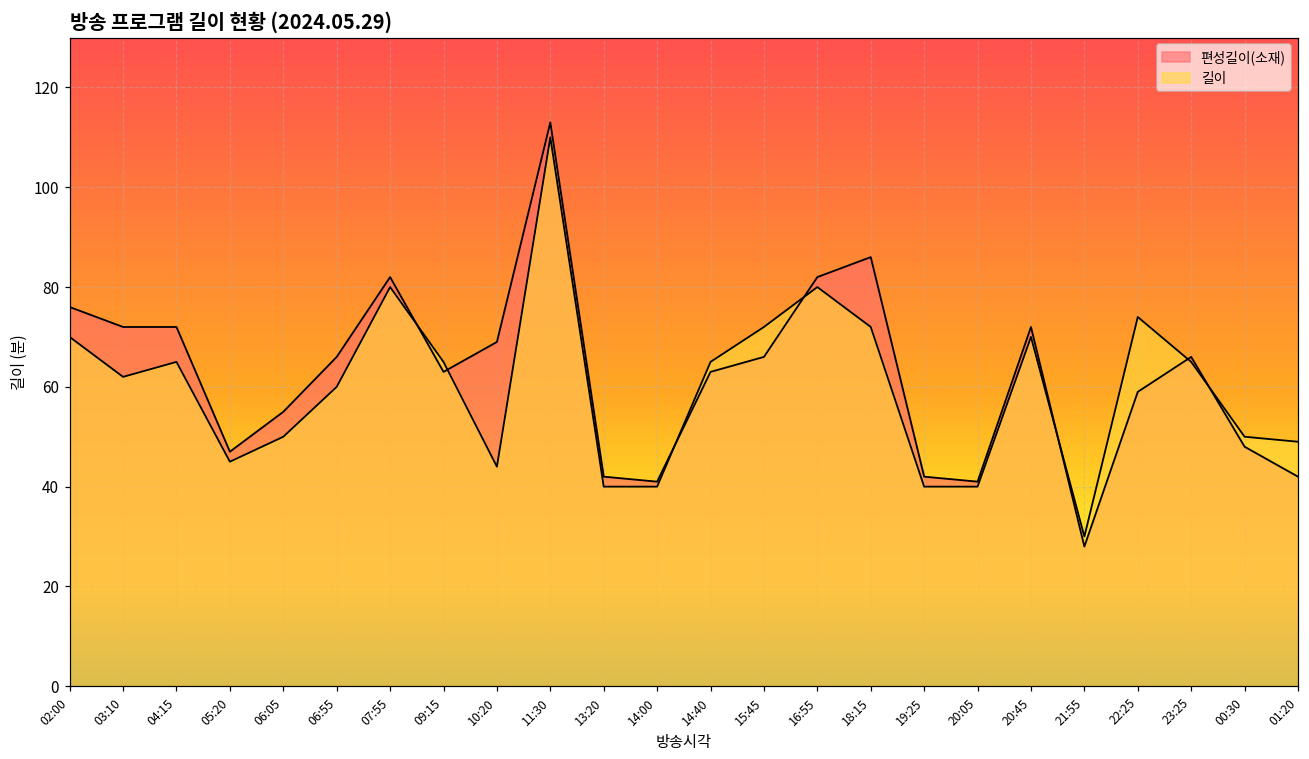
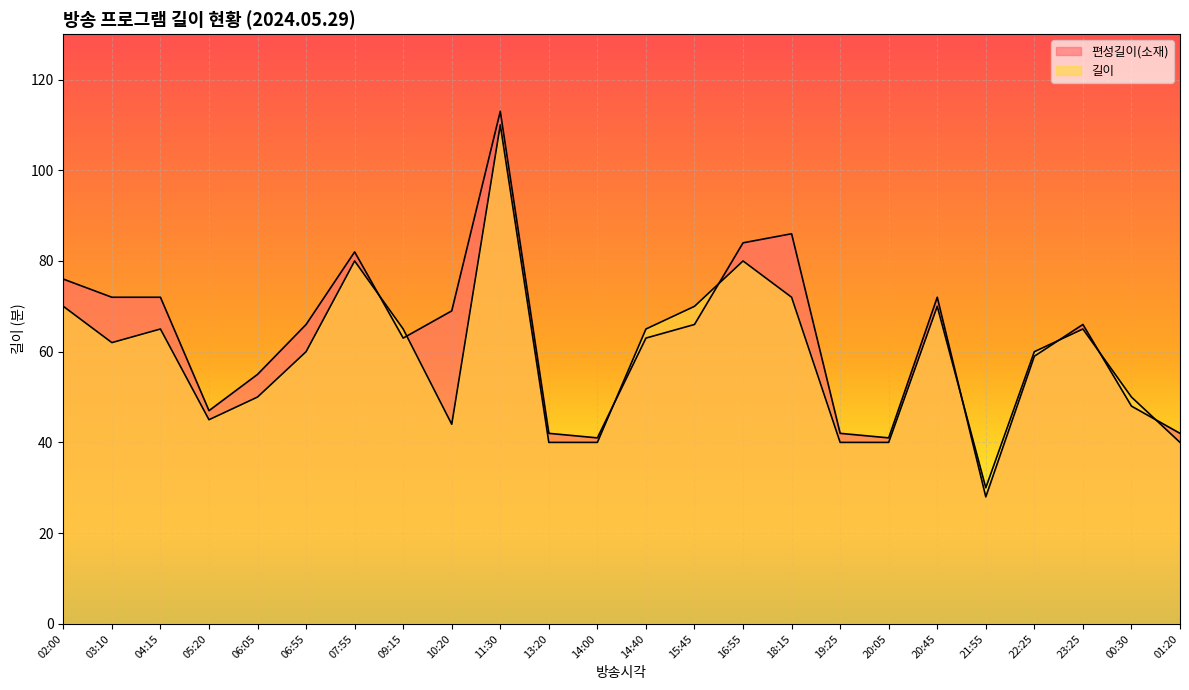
  {
    "편성길이(소재)": {
      "02:00": 76,
      "03:10": 72,
      "04:15": 72,
      "05:20": 47,
      "06:05": 55,
      "06:55": 66,
      "07:55": 82,
      "09:15": 63,
      "10:20": 69,
      "11:30": 113,
      "13:20": 42,
      "14:00": 41,
      "14:40": 63,
      "15:45": 66,
-     "16:55": 82,
+     "16:55": 84,
      "18:15": 86,
      "19:25": 42,
      "20:05": 41,
      "20:45": 72,
      "21:55": 28,
      "22:25": 59,
      "23:25": 66,
      "00:30": 48,
      "01:20": 42
    },
    "길이": {
      "02:00": 70,
      "03:10": 62,
      "04:15": 65,
      "05:20": 45,
      "06:05": 50,
      "06:55": 60,
      "07:55": 80,
      "09:15": 65,
      "10:20": 44,
      "11:30": 110,
      "13:20": 40,
      "14:00": 40,
      "14:40": 65,
-     "15:45": 72,
+     "15:45": 70,
      "16:55": 80,
      "18:15": 72,
      "19:25": 40,
      "20:05": 40,
      "20:45": 70,
      "21:55": 30,
-     "22:25": 74,
+     "22:25": 60,
      "23:25": 65,
      "00:30": 50,
-     "01:20": 49
+     "01:20": 40
    }
  }
